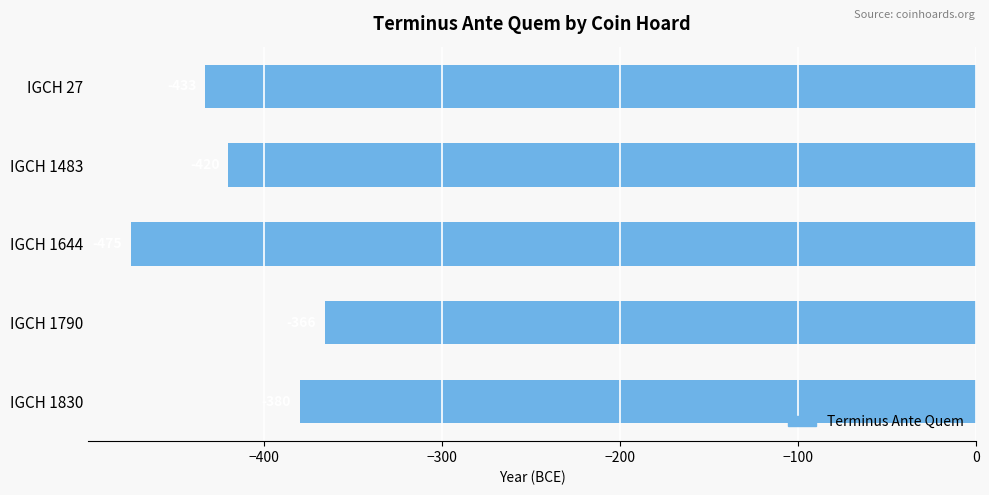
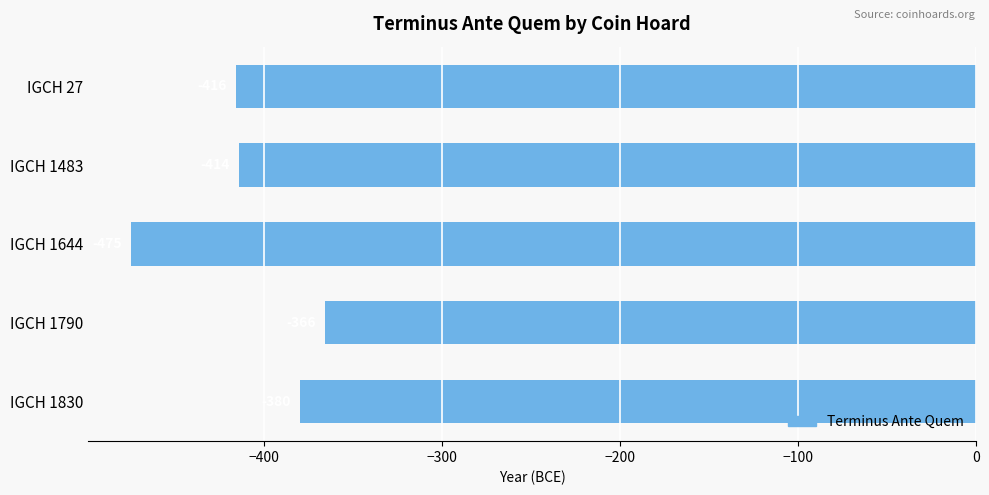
  {
-   "IGCH 27": -433,
-   "IGCH 1483": -420,
+   "IGCH 27": -416,
+   "IGCH 1483": -414,
    "IGCH 1644": -475,
    "IGCH 1790": -366,
    "IGCH 1830": -380
  }
